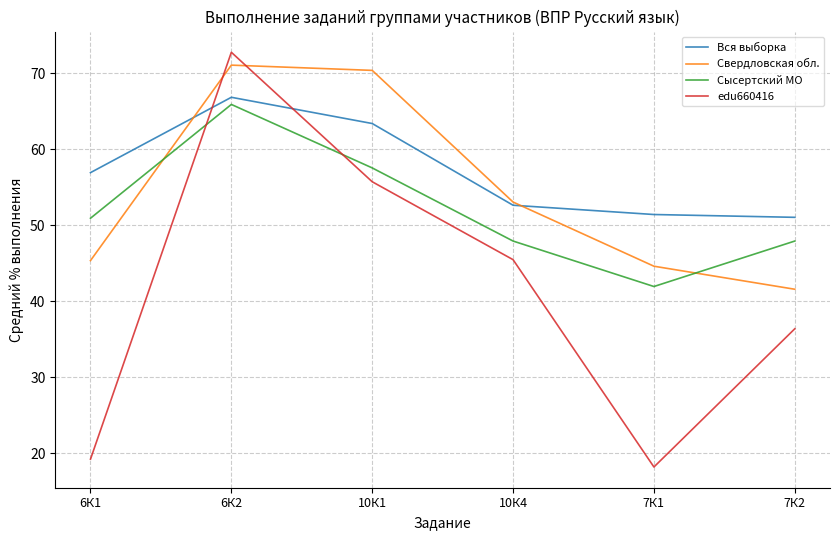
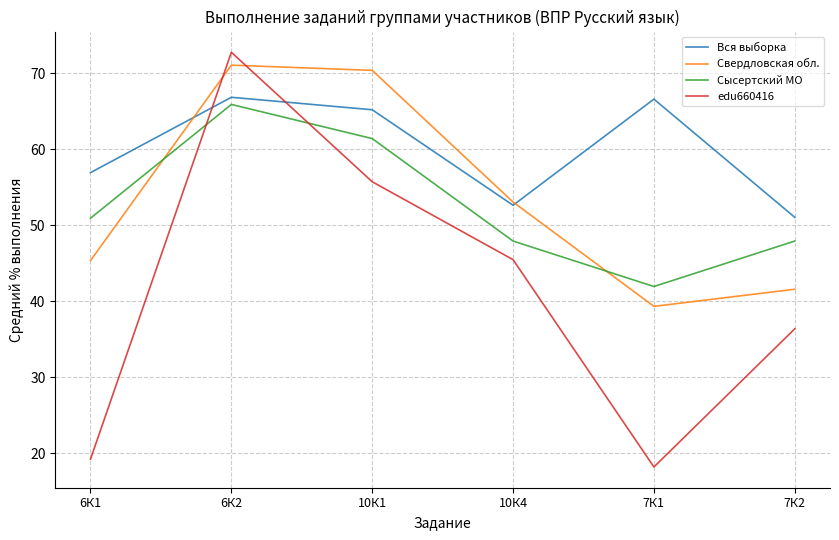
  {
    "Вся выборка": {
      "6К1": 57,
      "6К2": 67,
-     "10К1": 63,
+     "10К1": 65,
      "10К4": 53,
-     "7К1": 51,
+     "7К1": 67,
      "7К2": 51
    },
    "Свердловская обл.": {
      "6К1": 45,
      "6К2": 71,
      "10К1": 70,
      "10К4": 53,
-     "7К1": 45,
+     "7К1": 39,
      "7К2": 42
    },
    "Сысертский МО": {
      "6К1": 51,
      "6К2": 66,
-     "10К1": 58,
+     "10К1": 61,
      "10К4": 48,
      "7К1": 42,
      "7К2": 48
    },
    "edu660416": {
      "6К1": 19,
      "6К2": 73,
      "10К1": 56,
      "10К4": 45,
      "7К1": 18,
      "7К2": 36
    }
  }
